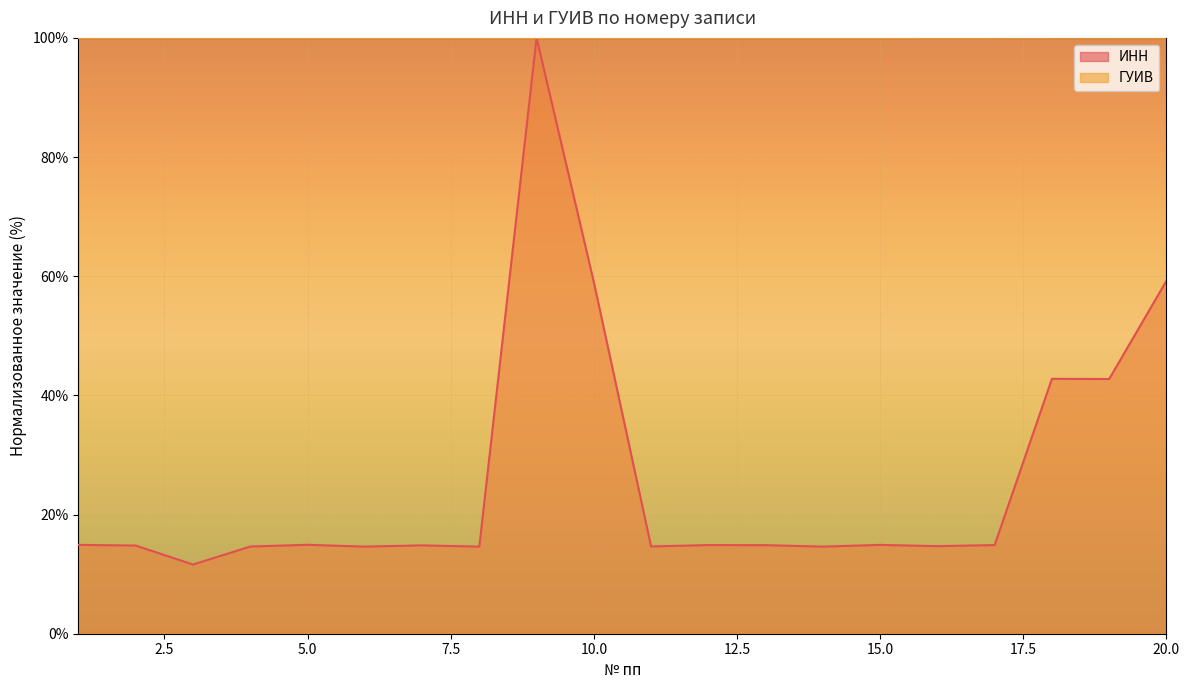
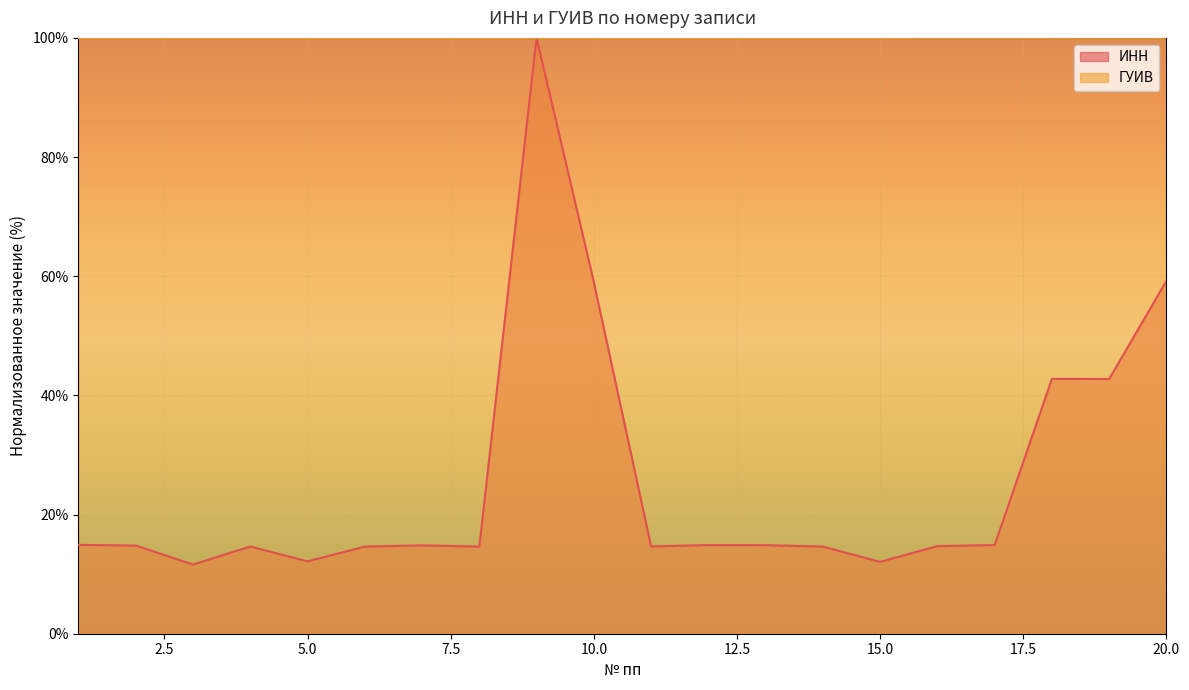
  {
    "ИНН": {
-     "5.0": "15%",
+     "5.0": "12%",
      "10.0": "59%",
-     "15.0": "15%",
+     "15.0": "12%",
      "20.0": "59%"
    },
    "ГУИВ": {
      "5.0": "100%",
      "10.0": "100%",
      "15.0": "100%",
      "20.0": "100%"
    }
  }
